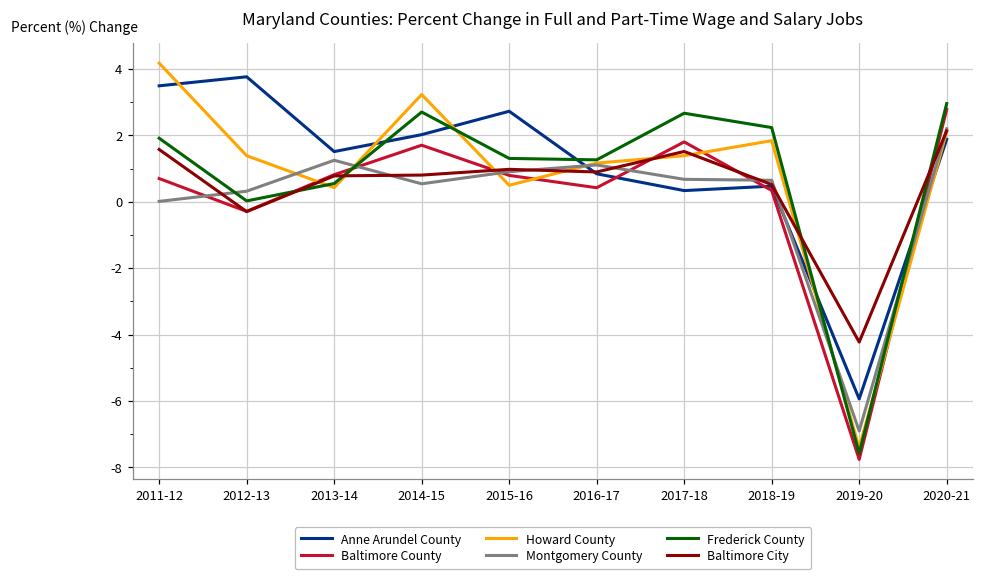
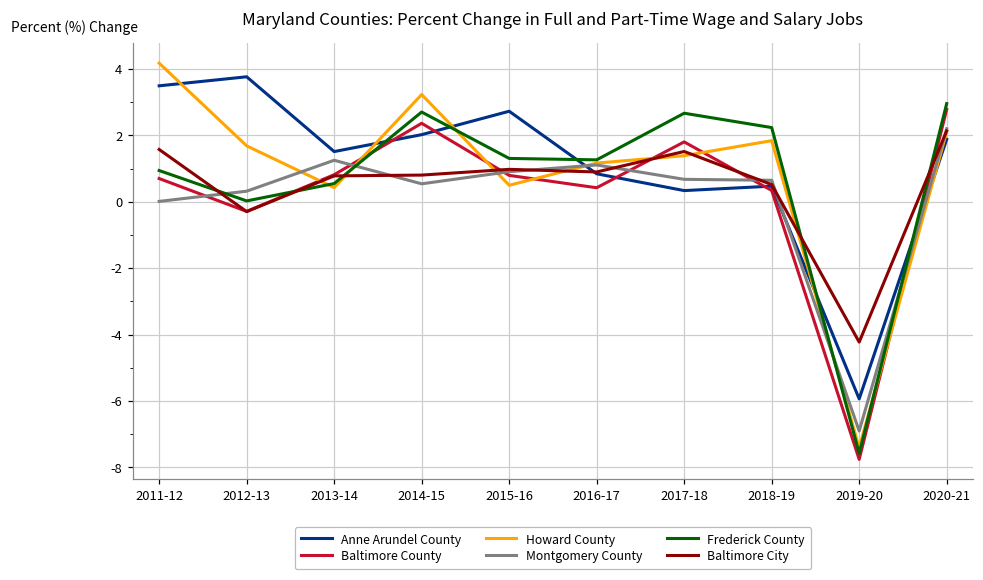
  {
    "Anne Arundel County": {
      "2011-12": 3.5,
      "2012-13": 3.8,
      "2013-14": 1.5,
      "2014-15": 2.0,
      "2015-16": 2.7,
      "2017-18": 0.3,
      "2019-20": -5.9,
      "2020-21": 1.9
    },
    "Baltimore County": {
      "2011-12": 0.7,
-     "2014-15": 1.7,
+     "2014-15": 2.4,
      "2015-16": 0.8,
      "2016-17": 0.4,
      "2017-18": 1.8,
      "2018-19": 0.3,
      "2019-20": -7.8,
      "2020-21": 2.8
    },
    "Howard County": {
      "2011-12": 4.2,
-     "2012-13": 1.4,
+     "2012-13": 1.7,
      "2013-14": 0.4,
      "2014-15": 3.2,
      "2015-16": 0.5,
      "2017-18": 1.4,
      "2018-19": 1.8,
      "2019-20": -7.4
    },
    "Montgomery County": {
      "2011-12": 0.0,
      "2012-13": 0.3,
      "2013-14": 1.3,
      "2014-15": 0.5,
      "2017-18": 0.7,
      "2018-19": 0.6,
      "2019-20": -6.9
    },
    "Frederick County": {
-     "2011-12": 1.9,
+     "2011-12": 0.9,
      "2012-13": 0.0,
      "2013-14": 0.5,
      "2014-15": 2.7,
      "2015-16": 1.3,
      "2016-17": 1.3,
      "2017-18": 2.7,
      "2018-19": 2.2,
      "2019-20": -7.6,
      "2020-21": 3.0
    },
    "Baltimore City": {
      "2011-12": 1.6,
      "2014-15": 0.8,
      "2017-18": 1.5,
      "2019-20": -4.2
    }
  }
